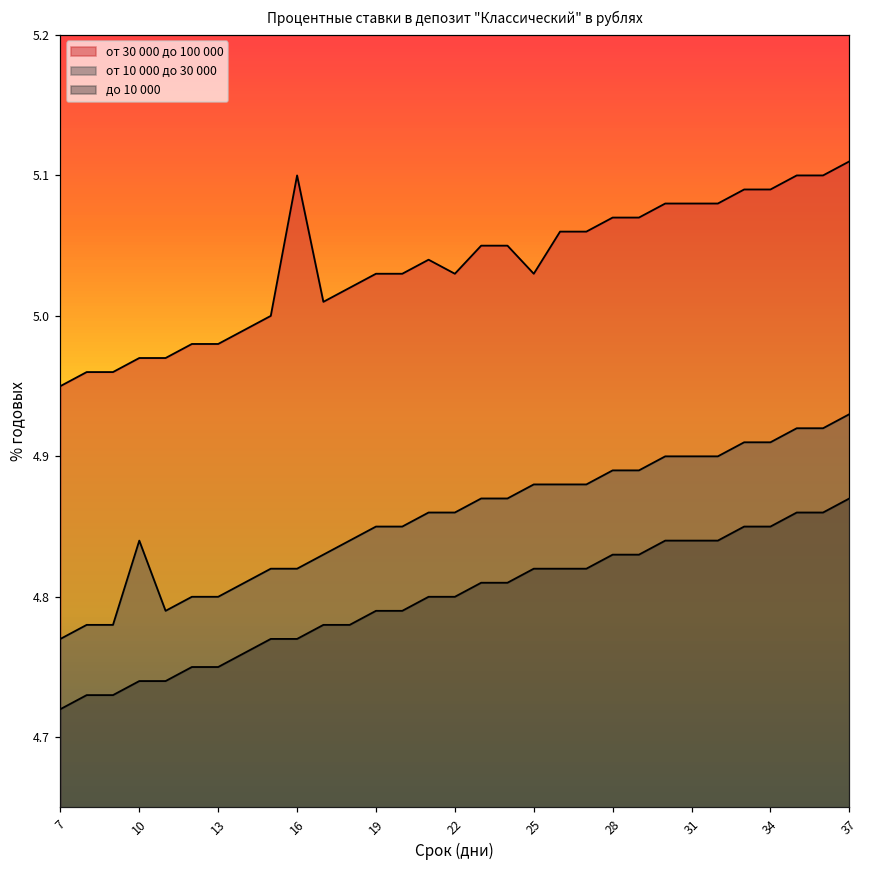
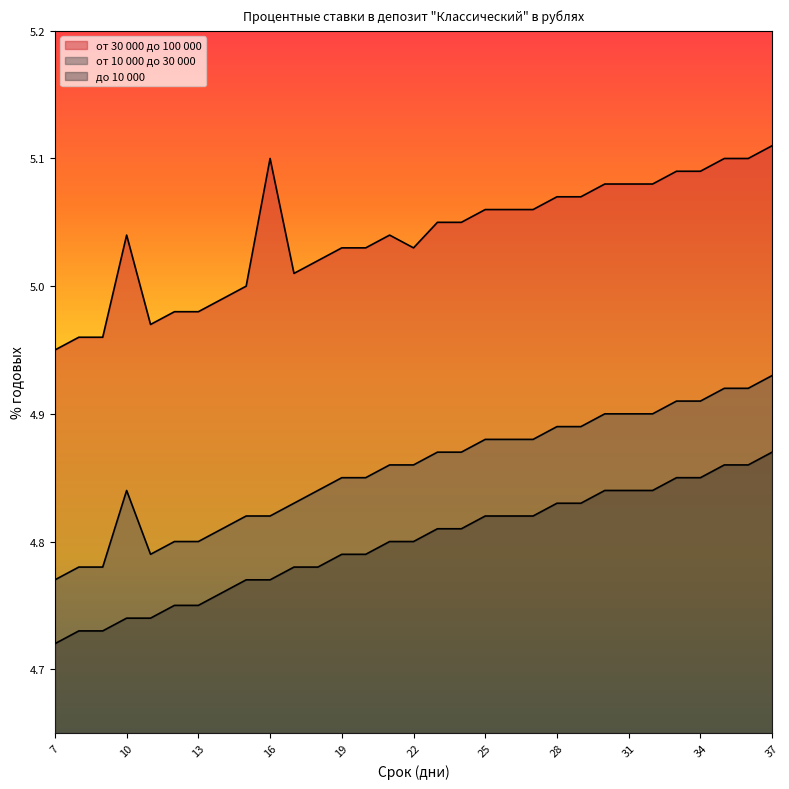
  {
    "от 30 000 до 100 000": {
      "7": 4.95,
-     "10": 4.97,
+     "10": 5.04,
      "13": 4.98,
      "16": 5.10,
      "19": 5.03,
      "22": 5.03,
-     "25": 5.03,
+     "25": 5.06,
      "28": 5.07,
      "31": 5.08,
      "34": 5.09,
      "37": 5.11
    }
  }
